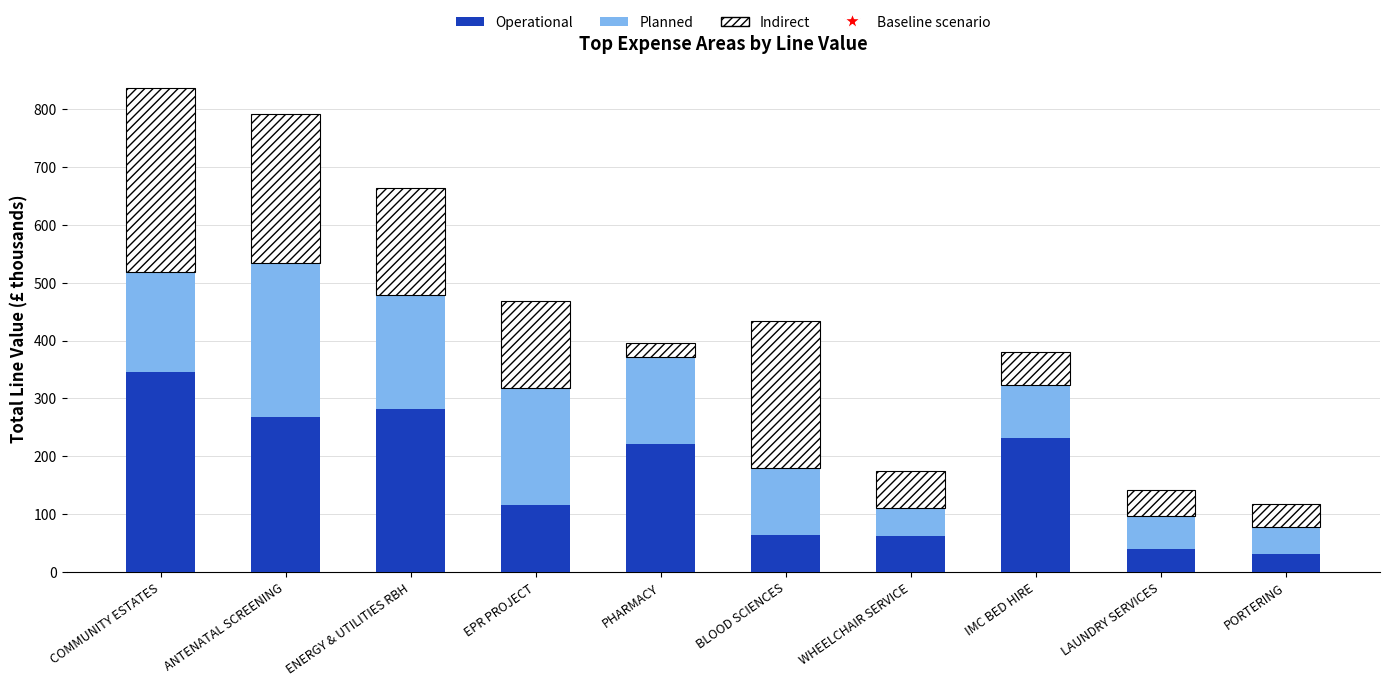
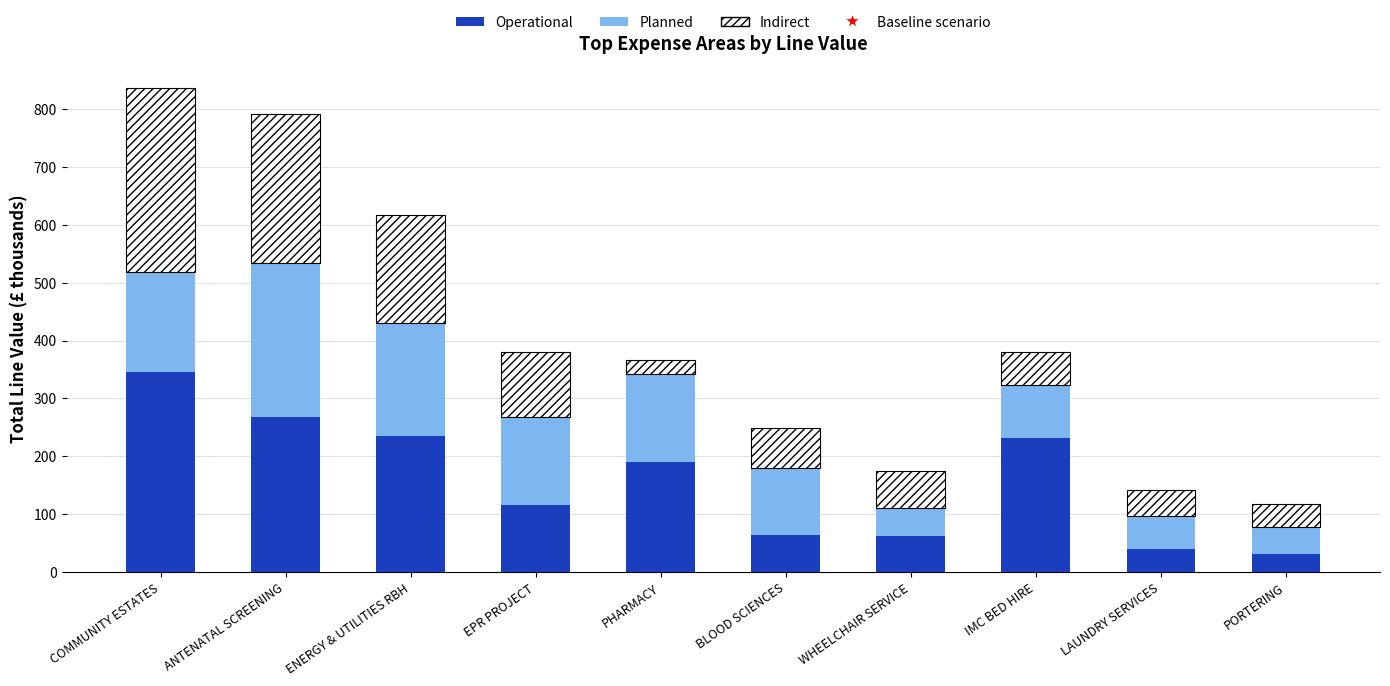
  {
    "Operational": {
      "COMMUNITY ESTATES": 350,
      "ANTENATAL SCREENING": 270,
-     "ENERGY & UTILITIES RBH": 280,
+     "ENERGY & UTILITIES RBH": 230,
      "EPR PROJECT": 120,
-     "PHARMACY": 220,
+     "PHARMACY": 190,
      "BLOOD SCIENCES": 60,
      "WHEELCHAIR SERVICE": 60,
      "IMC BED HIRE": 230,
      "LAUNDRY SERVICES": 40,
      "PORTERING": 30
    },
    "Planned": {
      "COMMUNITY ESTATES": 170,
      "ANTENATAL SCREENING": 260,
      "ENERGY & UTILITIES RBH": 200,
-     "EPR PROJECT": 200,
+     "EPR PROJECT": 150,
      "PHARMACY": 150,
      "BLOOD SCIENCES": 120,
      "WHEELCHAIR SERVICE": 50,
      "IMC BED HIRE": 90,
      "LAUNDRY SERVICES": 60,
      "PORTERING": 50
    },
    "Indirect": {
      "COMMUNITY ESTATES": 320,
      "ANTENATAL SCREENING": 260,
      "ENERGY & UTILITIES RBH": 190,
-     "EPR PROJECT": 150,
+     "EPR PROJECT": 110,
      "PHARMACY": 20,
-     "BLOOD SCIENCES": 250,
+     "BLOOD SCIENCES": 70,
      "WHEELCHAIR SERVICE": 60,
      "IMC BED HIRE": 60,
      "LAUNDRY SERVICES": 40,
      "PORTERING": 40
    }
  }
